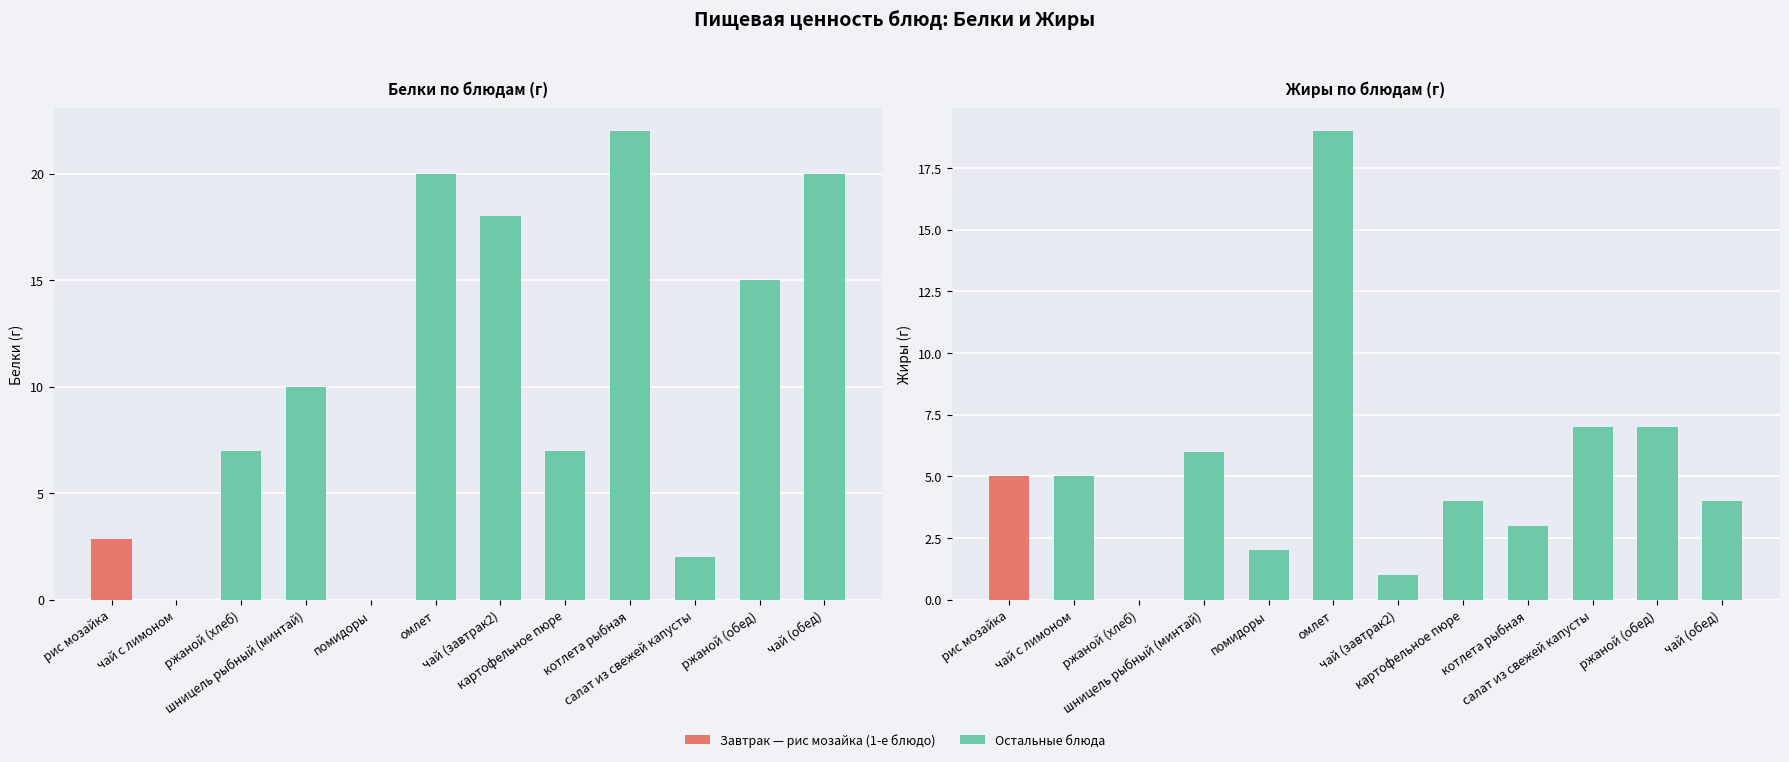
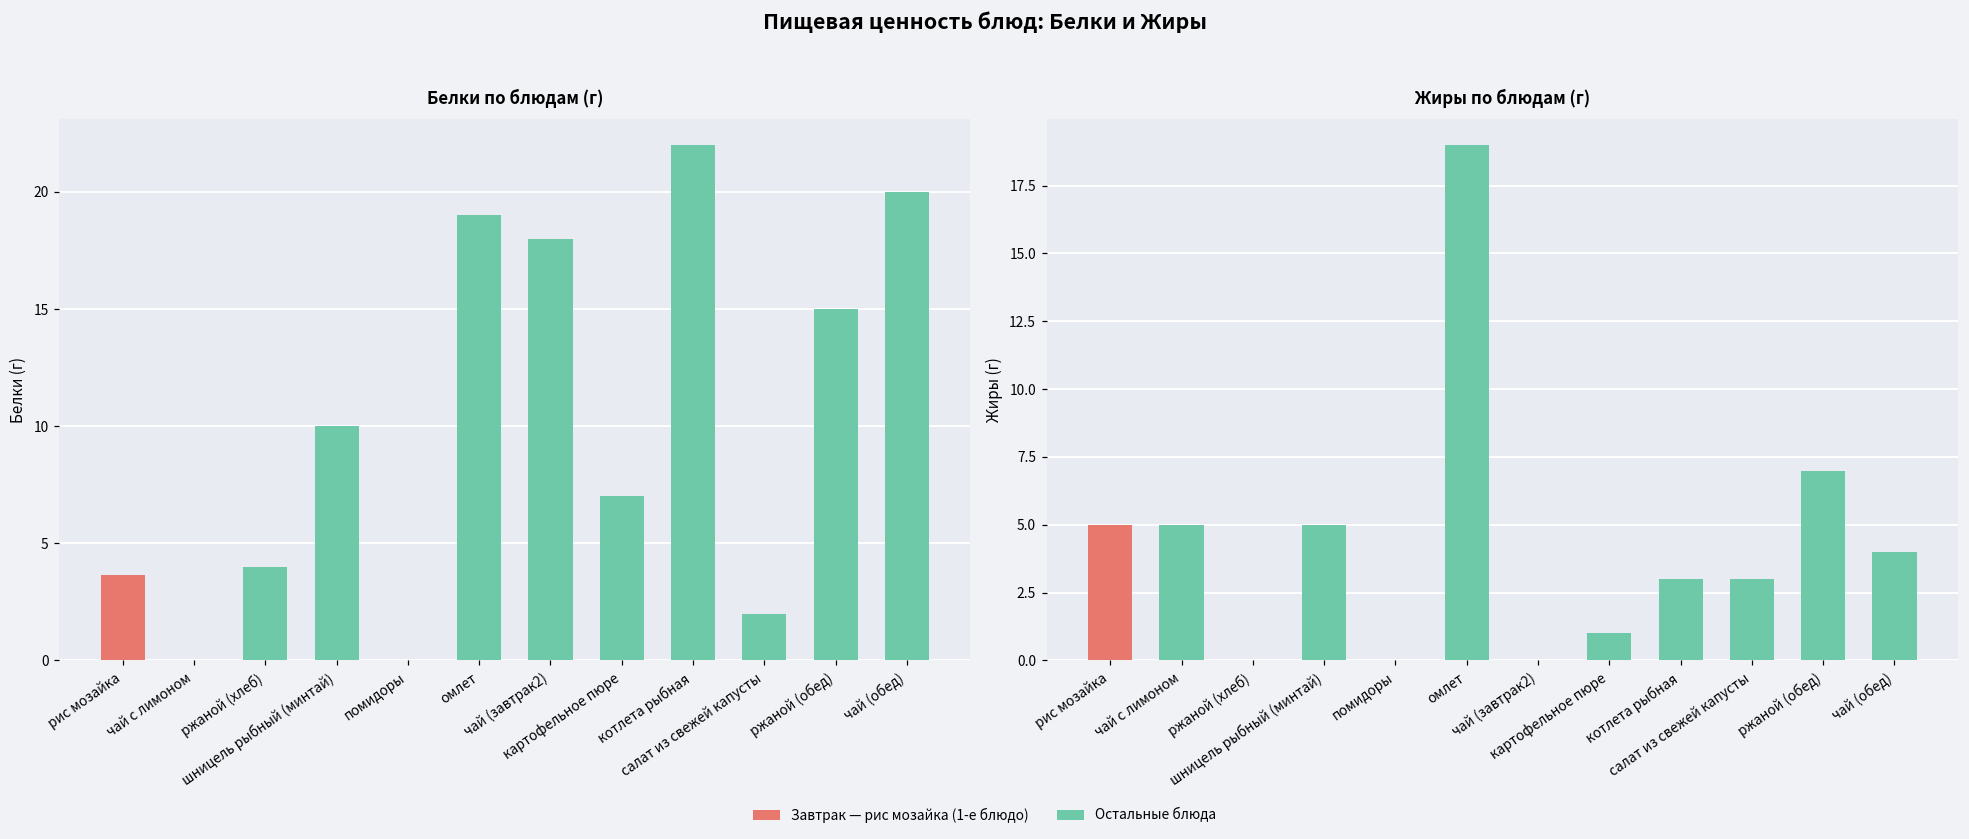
  {
    "Белки по блюдам (г)": {
-     "рис мозайка": 2.9,
+     "рис мозайка": 3.7,
      "чай с лимоном": 0.0,
-     "ржаной (хлеб)": 7,
+     "ржаной (хлеб)": 4,
      "шницель рыбный (минтай)": 10.0,
      "помидоры": 0.0,
-     "омлет": 20,
+     "омлет": 19,
      "чай (завтрак2)": 18.0,
      "картофельное пюре": 7.0,
      "котлета рыбная": 22.0,
      "салат из свежей капусты": 2.0,
      "ржаной (обед)": 15.0,
      "чай (обед)": 20.0
    },
    "Жиры по блюдам (г)": {
      "рис мозайка": 5,
      "чай с лимоном": 5,
      "ржаной (хлеб)": 0,
-     "шницель рыбный (минтай)": 6,
-     "помидоры": 2,
+     "шницель рыбный (минтай)": 5,
+     "помидоры": 0,
      "омлет": 19,
-     "чай (завтрак2)": 1,
-     "картофельное пюре": 4,
+     "чай (завтрак2)": 0,
+     "картофельное пюре": 1,
      "котлета рыбная": 3,
-     "салат из свежей капусты": 7,
+     "салат из свежей капусты": 3,
      "ржаной (обед)": 7,
      "чай (обед)": 4
    }
  }
